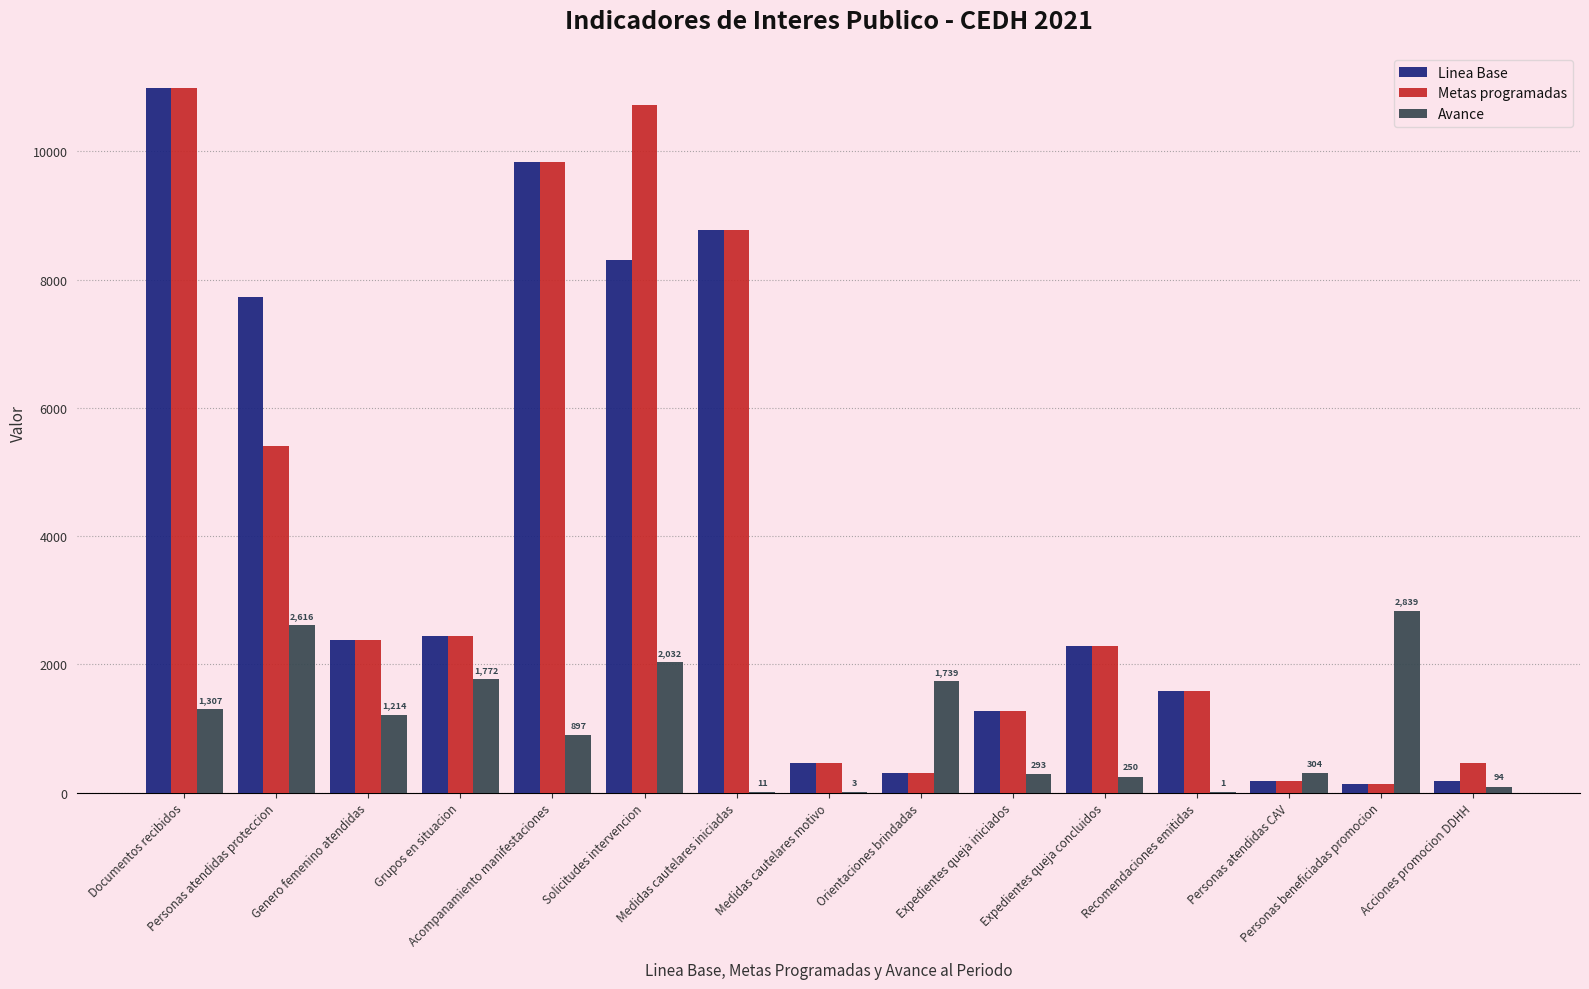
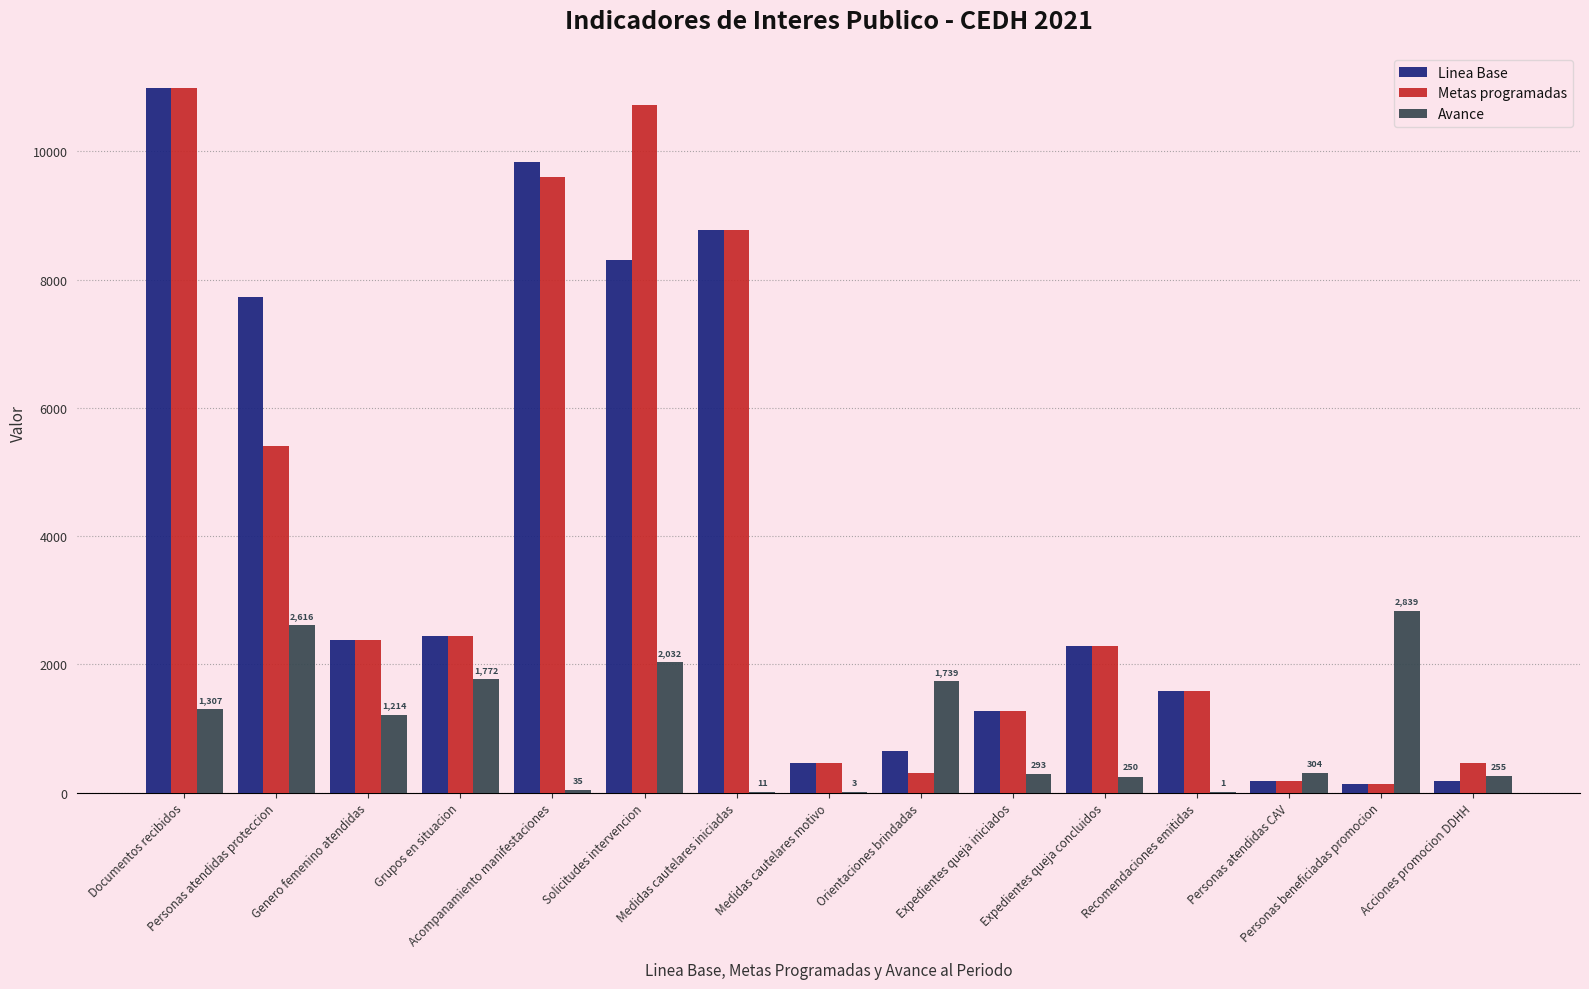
  {
    "Linea Base": {
      "Documentos recibidos": "11000",
      "Personas atendidas proteccion": "7700",
      "Genero femenino atendidas": "2400",
      "Grupos en situacion": "2400",
      "Acompanamiento manifestaciones": "9800",
      "Solicitudes intervencion": "8300",
      "Medidas cautelares iniciadas": "8800",
      "Medidas cautelares motivo": "500",
-     "Orientaciones brindadas": "300",
+     "Orientaciones brindadas": "600",
      "Expedientes queja iniciados": "1300",
      "Expedientes queja concluidos": "2300",
      "Recomendaciones emitidas": "1600",
      "Personas atendidas CAV": "200",
      "Personas beneficiadas promocion": "100",
      "Acciones promocion DDHH": "200"
    },
    "Metas programadas": {
      "Documentos recibidos": "11000",
      "Personas atendidas proteccion": "5400",
      "Genero femenino atendidas": "2400",
      "Grupos en situacion": "2400",
-     "Acompanamiento manifestaciones": "9800",
+     "Acompanamiento manifestaciones": "9600",
      "Solicitudes intervencion": "10700",
      "Medidas cautelares iniciadas": "8800",
      "Medidas cautelares motivo": "500",
      "Orientaciones brindadas": "300",
      "Expedientes queja iniciados": "1300",
      "Expedientes queja concluidos": "2300",
      "Recomendaciones emitidas": "1600",
      "Personas atendidas CAV": "200",
      "Personas beneficiadas promocion": "100",
      "Acciones promocion DDHH": "500"
    },
    "Avance": {
      "Documentos recibidos": "1,307",
      "Personas atendidas proteccion": "2,616",
      "Genero femenino atendidas": "1,214",
      "Grupos en situacion": "1,772",
-     "Acompanamiento manifestaciones": "897",
+     "Acompanamiento manifestaciones": "35",
      "Solicitudes intervencion": "2,032",
      "Medidas cautelares iniciadas": "11",
      "Medidas cautelares motivo": "3",
      "Orientaciones brindadas": "1,739",
      "Expedientes queja iniciados": "293",
      "Expedientes queja concluidos": "250",
      "Recomendaciones emitidas": "1",
      "Personas atendidas CAV": "304",
      "Personas beneficiadas promocion": "2,839",
-     "Acciones promocion DDHH": "94"
+     "Acciones promocion DDHH": "255"
    }
  }
